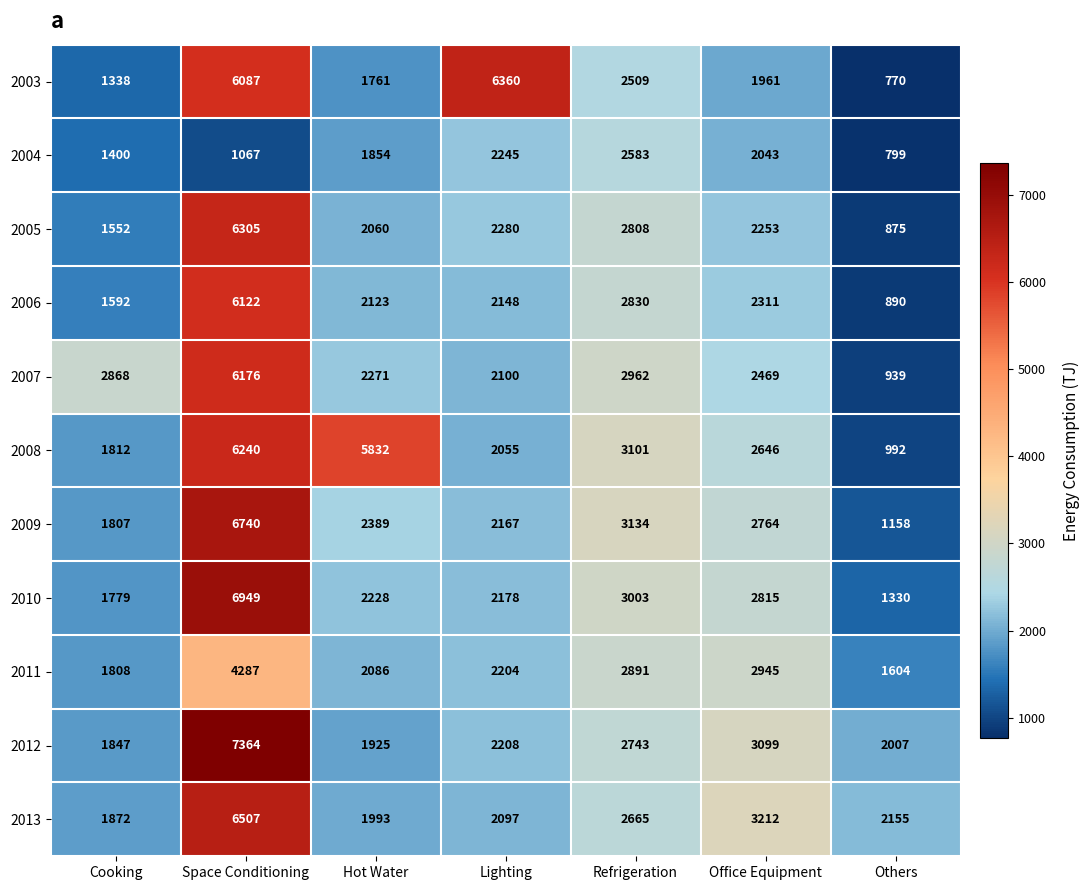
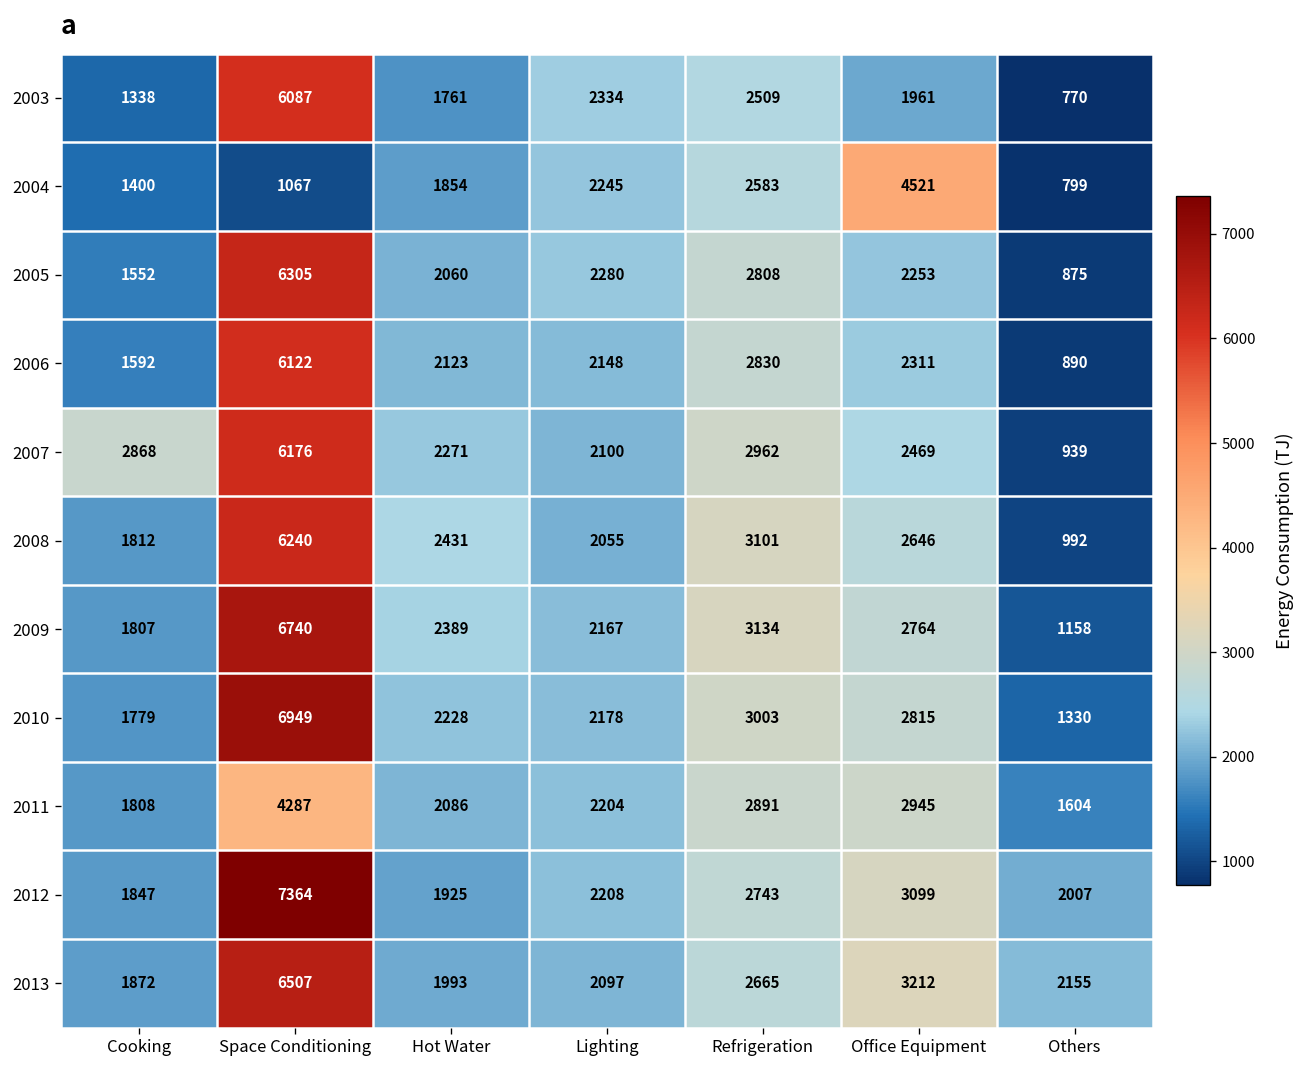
  {
    "2003": {
      "Cooking": 1338,
      "Space Conditioning": 6087,
      "Hot Water": 1761,
-     "Lighting": 6360,
+     "Lighting": 2334,
      "Refrigeration": 2509,
      "Office Equipment": 1961,
      "Others": 770
    },
    "2004": {
      "Cooking": 1400,
      "Space Conditioning": 1067,
      "Hot Water": 1854,
      "Lighting": 2245,
      "Refrigeration": 2583,
-     "Office Equipment": 2043,
+     "Office Equipment": 4521,
      "Others": 799
    },
    "2005": {
      "Cooking": 1552,
      "Space Conditioning": 6305,
      "Hot Water": 2060,
      "Lighting": 2280,
      "Refrigeration": 2808,
      "Office Equipment": 2253,
      "Others": 875
    },
    "2006": {
      "Cooking": 1592,
      "Space Conditioning": 6122,
      "Hot Water": 2123,
      "Lighting": 2148,
      "Refrigeration": 2830,
      "Office Equipment": 2311,
      "Others": 890
    },
    "2007": {
      "Cooking": 2868,
      "Space Conditioning": 6176,
      "Hot Water": 2271,
      "Lighting": 2100,
      "Refrigeration": 2962,
      "Office Equipment": 2469,
      "Others": 939
    },
    "2008": {
      "Cooking": 1812,
      "Space Conditioning": 6240,
-     "Hot Water": 5832,
+     "Hot Water": 2431,
      "Lighting": 2055,
      "Refrigeration": 3101,
      "Office Equipment": 2646,
      "Others": 992
    },
    "2009": {
      "Cooking": 1807,
      "Space Conditioning": 6740,
      "Hot Water": 2389,
      "Lighting": 2167,
      "Refrigeration": 3134,
      "Office Equipment": 2764,
      "Others": 1158
    },
    "2010": {
      "Cooking": 1779,
      "Space Conditioning": 6949,
      "Hot Water": 2228,
      "Lighting": 2178,
      "Refrigeration": 3003,
      "Office Equipment": 2815,
      "Others": 1330
    },
    "2011": {
      "Cooking": 1808,
      "Space Conditioning": 4287,
      "Hot Water": 2086,
      "Lighting": 2204,
      "Refrigeration": 2891,
      "Office Equipment": 2945,
      "Others": 1604
    },
    "2012": {
      "Cooking": 1847,
      "Space Conditioning": 7364,
      "Hot Water": 1925,
      "Lighting": 2208,
      "Refrigeration": 2743,
      "Office Equipment": 3099,
      "Others": 2007
    },
    "2013": {
      "Cooking": 1872,
      "Space Conditioning": 6507,
      "Hot Water": 1993,
      "Lighting": 2097,
      "Refrigeration": 2665,
      "Office Equipment": 3212,
      "Others": 2155
    }
  }
